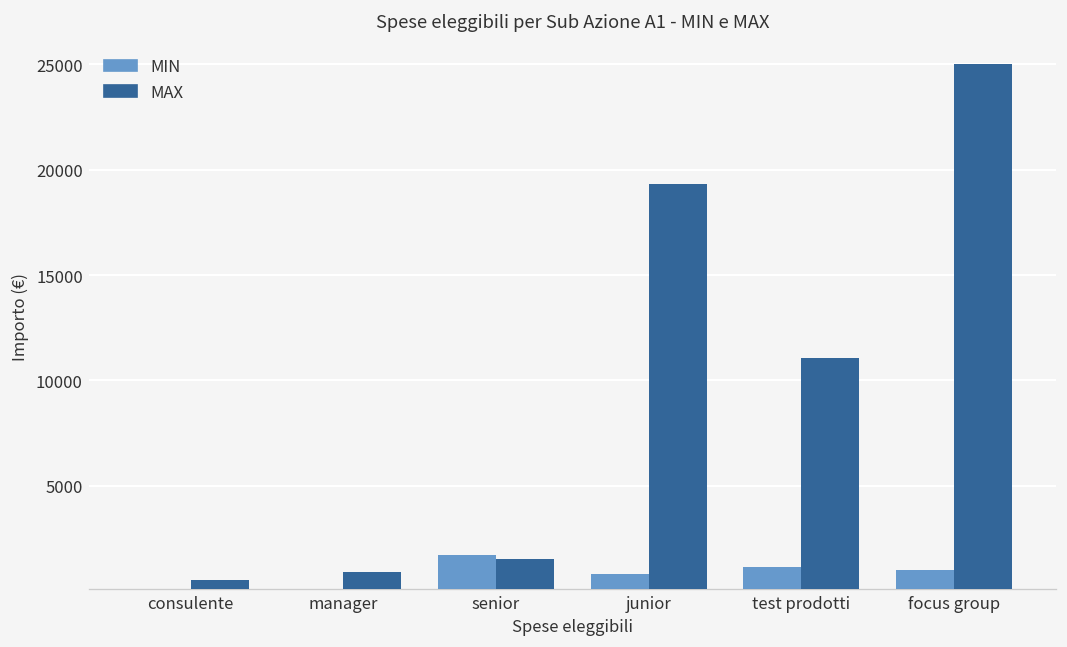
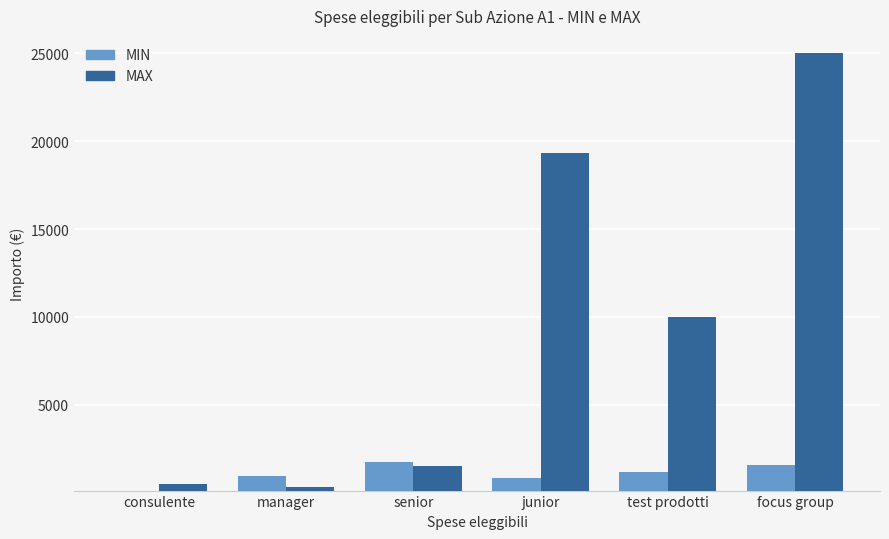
  {
    "MIN": {
-     "manager": 100,
+     "manager": 900,
      "senior": 1700,
      "junior": 800,
      "test prodotti": 1100,
-     "focus group": 1000
+     "focus group": 1600
    },
    "MAX": {
      "consulente": 500,
-     "manager": 900,
+     "manager": 300,
      "senior": 1500,
      "junior": 19300,
-     "test prodotti": 11000,
+     "test prodotti": 10000,
      "focus group": 25000
    }
  }
